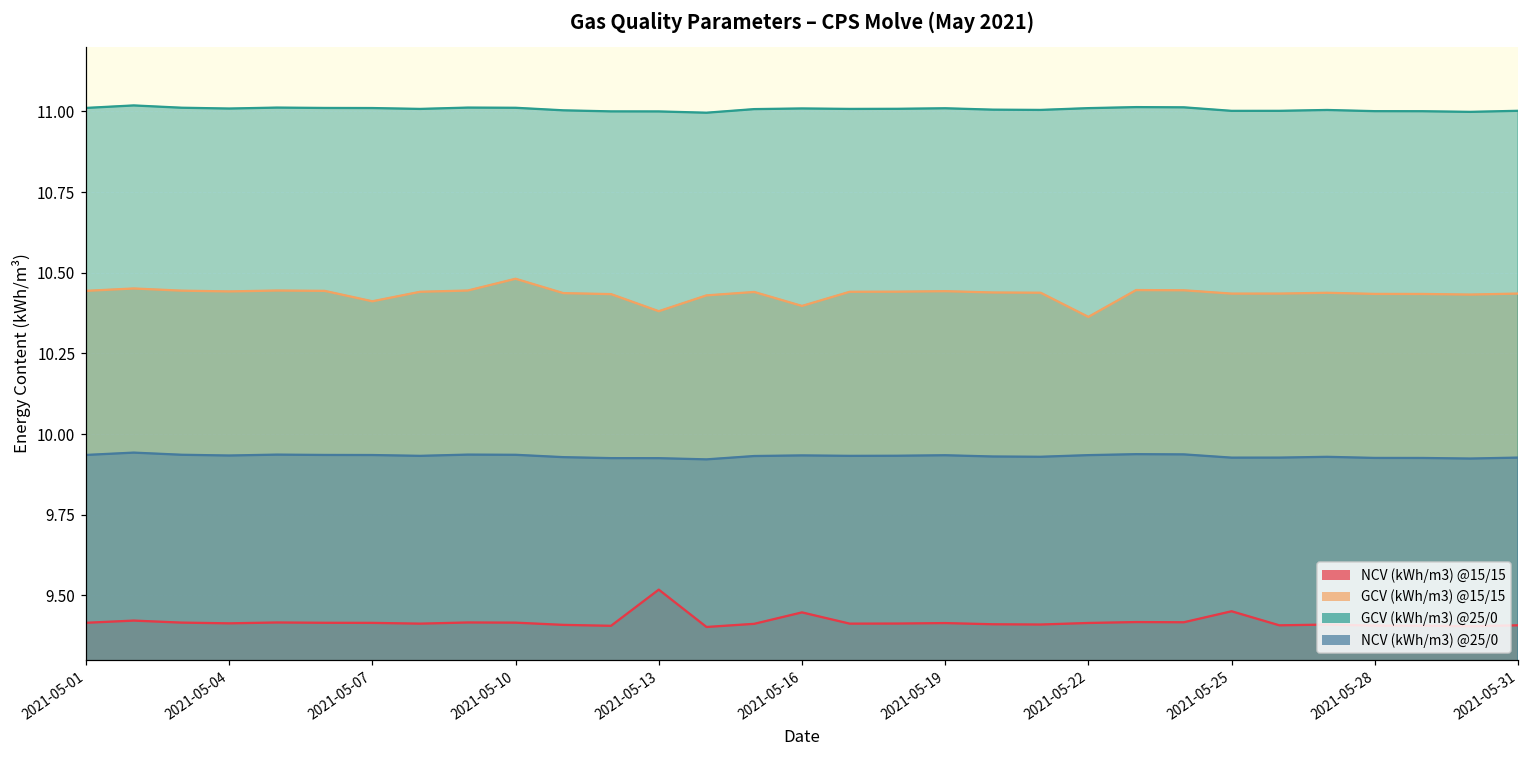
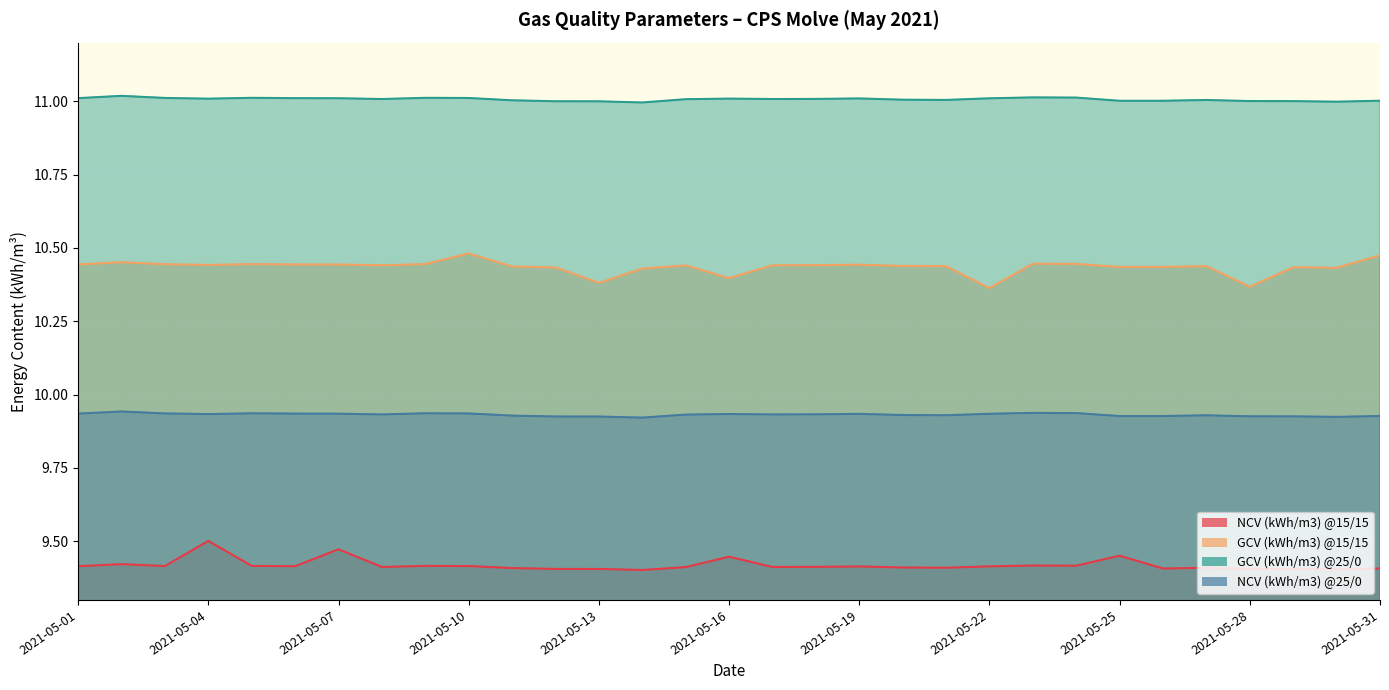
  {
    "NCV (kWh/m3) @15/15": {
      "2021-05-01": 9.42,
-     "2021-05-04": 9.41,
-     "2021-05-07": 9.41,
+     "2021-05-04": 9.50,
+     "2021-05-07": 9.47,
      "2021-05-10": 9.42,
-     "2021-05-13": 9.52,
+     "2021-05-13": 9.41,
      "2021-05-16": 9.45,
      "2021-05-19": 9.41,
      "2021-05-22": 9.41,
      "2021-05-25": 9.45,
      "2021-05-31": 9.41
    },
    "GCV (kWh/m3) @15/15": {
      "2021-05-01": 10.44,
      "2021-05-04": 10.44,
-     "2021-05-07": 10.41,
+     "2021-05-07": 10.44,
      "2021-05-10": 10.48,
      "2021-05-13": 10.38,
      "2021-05-16": 10.40,
      "2021-05-19": 10.44,
      "2021-05-22": 10.36,
      "2021-05-25": 10.44,
-     "2021-05-28": 10.43,
-     "2021-05-31": 10.44
+     "2021-05-28": 10.37,
+     "2021-05-31": 10.47
    }
  }
